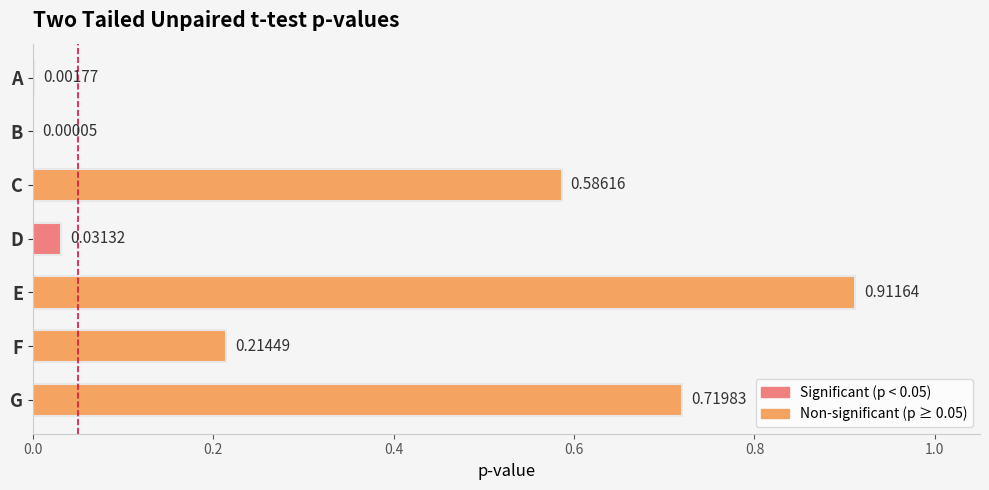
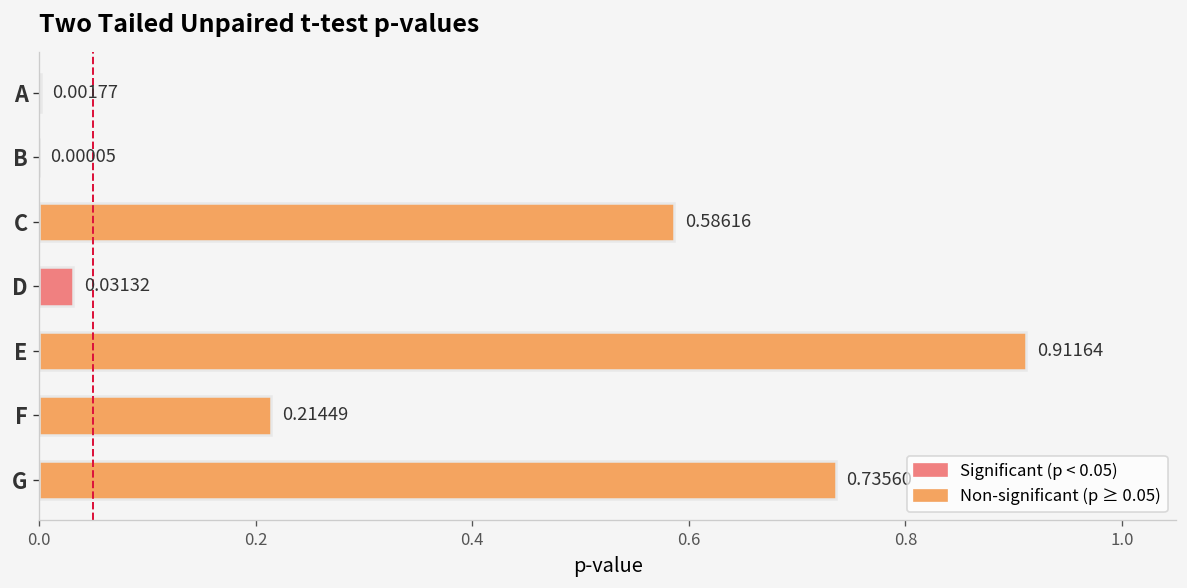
  {
    "A": 0.00177,
    "B": 0.00005,
    "C": 0.58616,
    "D": 0.03132,
    "E": 0.91164,
    "F": 0.21449,
-   "G": 0.71983
+   "G": 0.73560
  }
